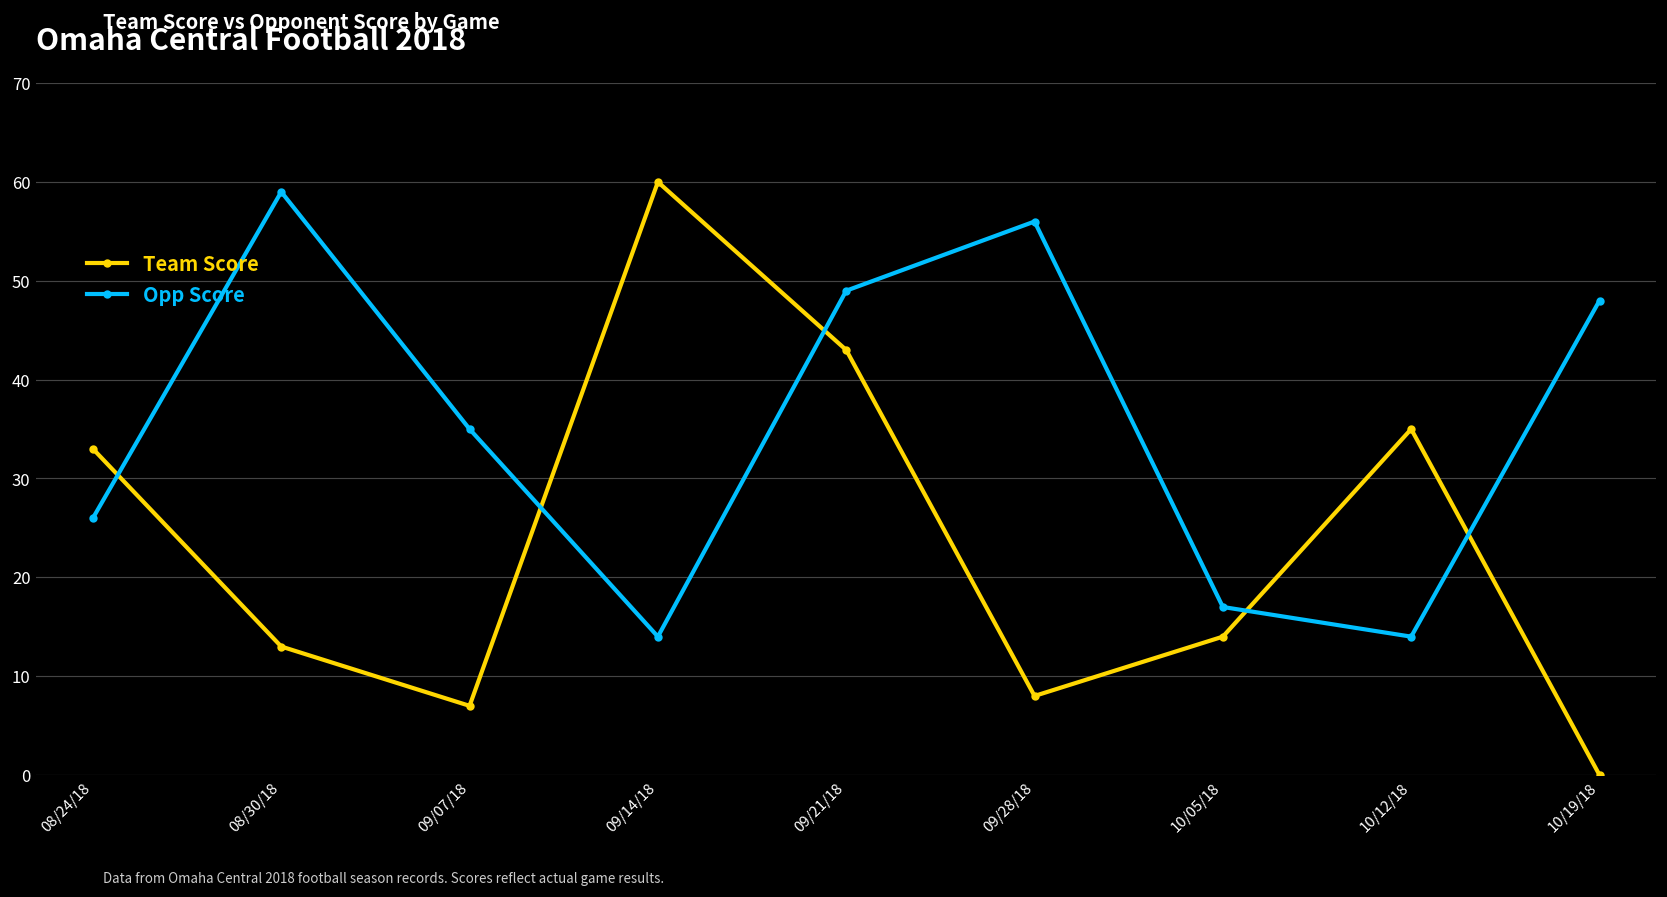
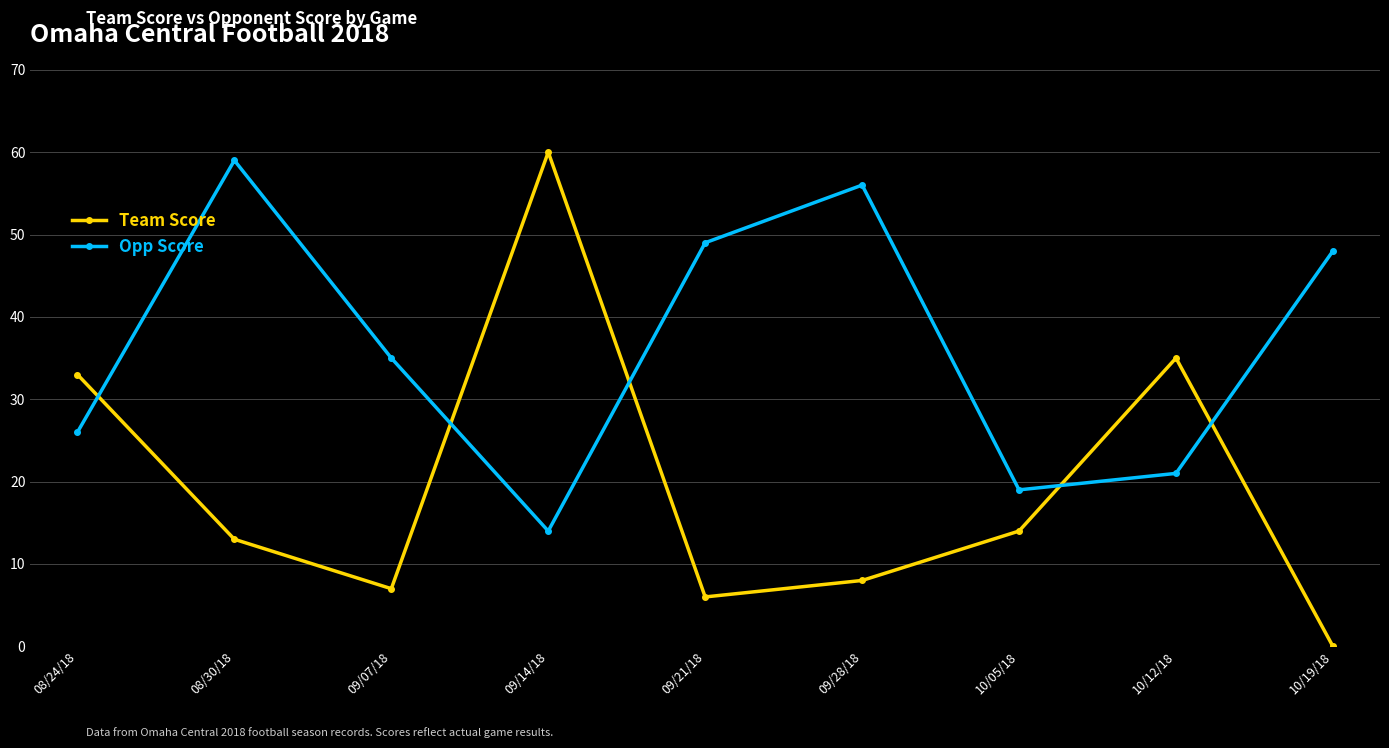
  {
    "Team Score": {
      "08/24/18": 33,
      "08/30/18": 13,
      "09/07/18": 7,
      "09/14/18": 60,
-     "09/21/18": 43,
+     "09/21/18": 6,
      "09/28/18": 8,
      "10/05/18": 14,
      "10/12/18": 35,
      "10/19/18": 0
    },
    "Opp Score": {
      "08/24/18": 26,
      "08/30/18": 59,
      "09/07/18": 35,
      "09/14/18": 14,
      "09/21/18": 49,
      "09/28/18": 56,
-     "10/05/18": 17,
-     "10/12/18": 14,
+     "10/05/18": 19,
+     "10/12/18": 21,
      "10/19/18": 48
    }
  }
